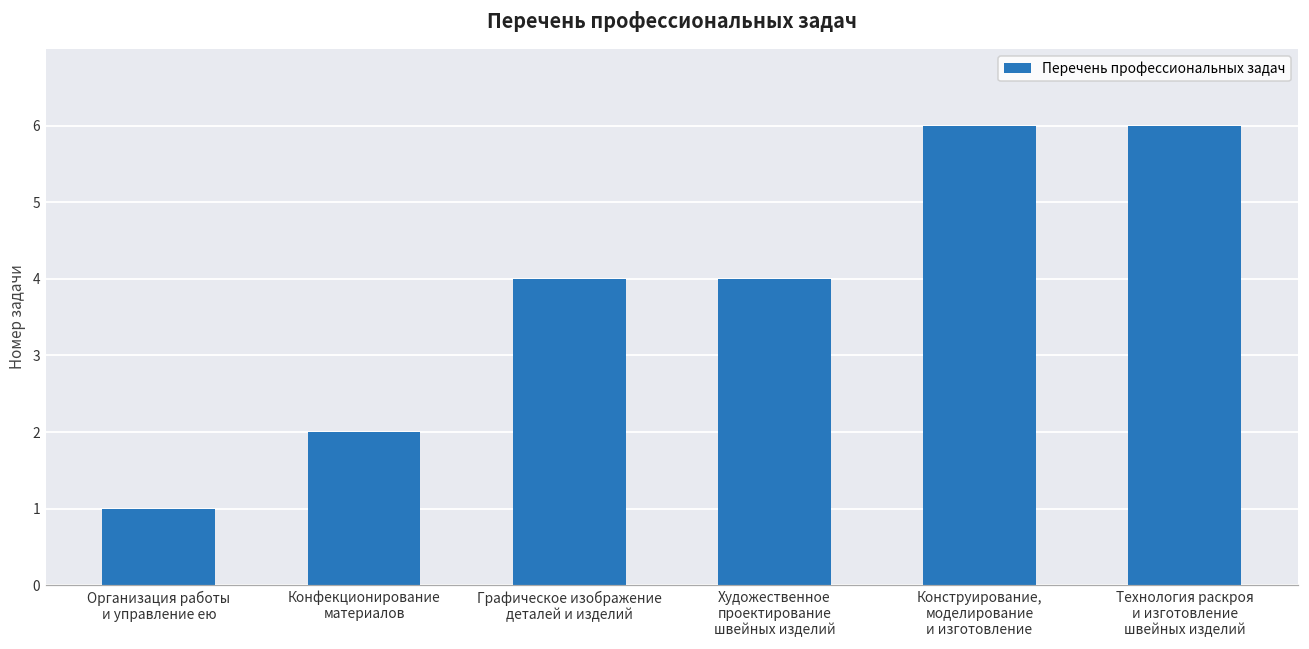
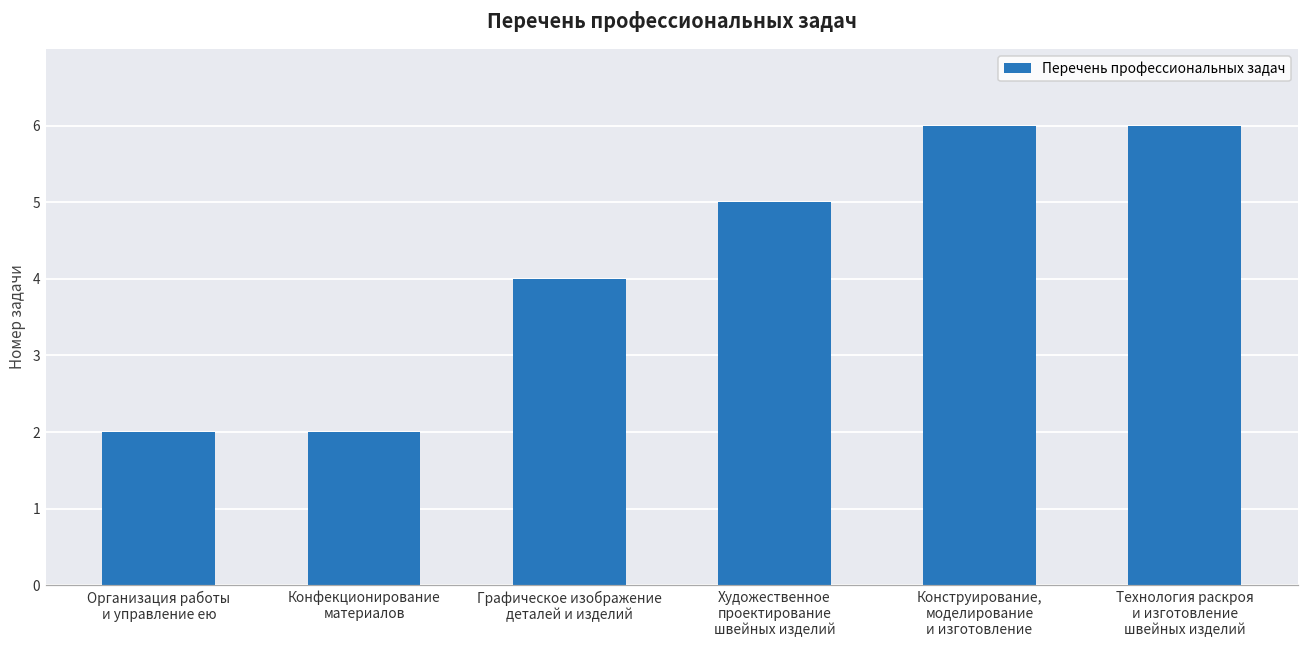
  {
-   "Организация работы и управление ею": 1,
+   "Организация работы и управление ею": 2,
    "Конфекционирование материалов": 2,
    "Графическое изображение деталей и изделий": 4,
-   "Художественное проектирование швейных изделий": 4,
+   "Художественное проектирование швейных изделий": 5,
    "Конструирование, моделирование и изготовление": 6,
    "Технология раскроя и изготовление швейных изделий": 6
  }
